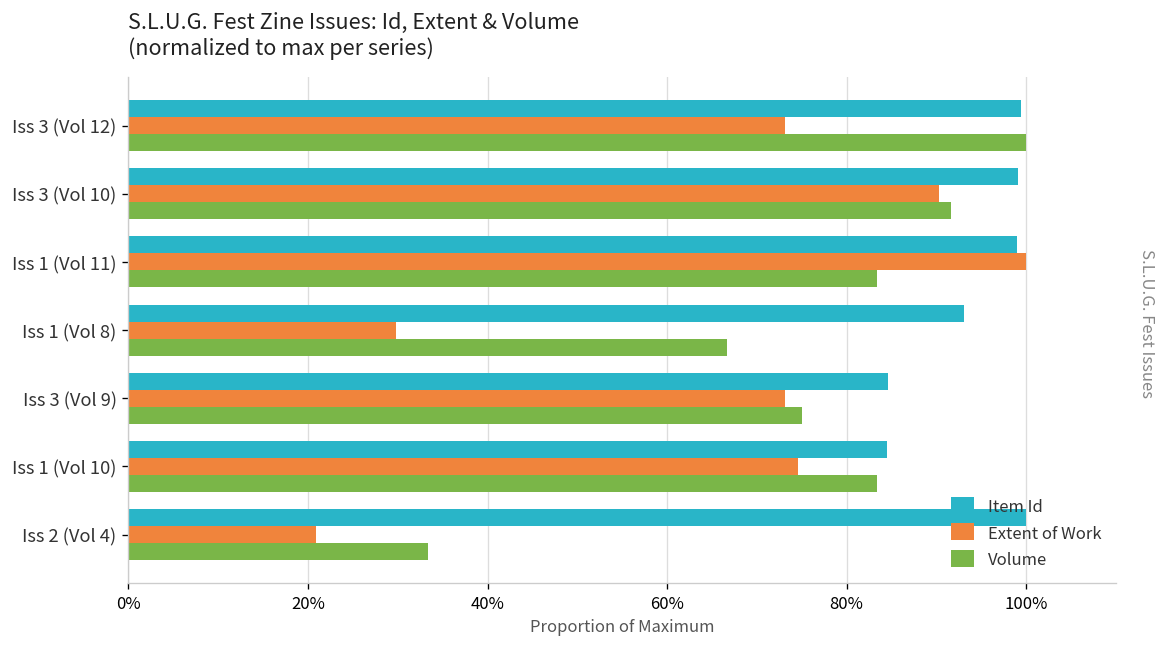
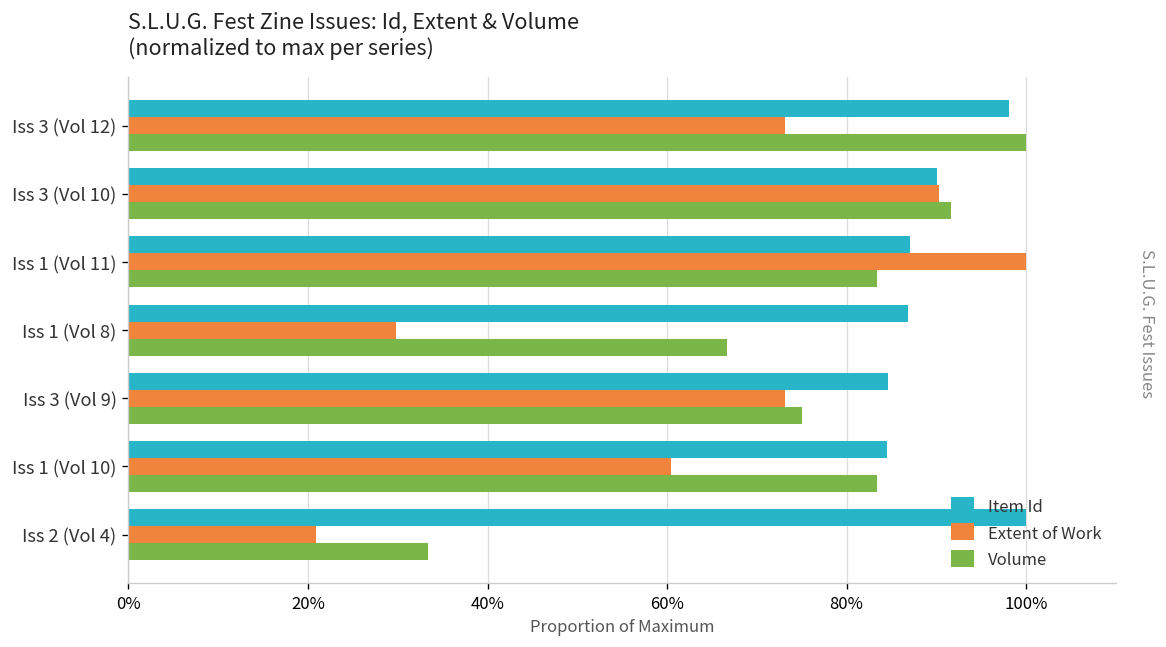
  {
    "Item Id": {
-     "Iss 3 (Vol 12)": "99%",
-     "Iss 3 (Vol 10)": "99%",
-     "Iss 1 (Vol 11)": "99%",
-     "Iss 1 (Vol 8)": "93%",
+     "Iss 3 (Vol 12)": "98%",
+     "Iss 3 (Vol 10)": "90%",
+     "Iss 1 (Vol 11)": "87%",
+     "Iss 1 (Vol 8)": "87%",
      "Iss 3 (Vol 9)": "85%",
      "Iss 1 (Vol 10)": "85%",
      "Iss 2 (Vol 4)": "100%"
    },
    "Extent of Work": {
      "Iss 3 (Vol 12)": "73%",
      "Iss 3 (Vol 10)": "90%",
      "Iss 1 (Vol 11)": "100%",
      "Iss 1 (Vol 8)": "30%",
      "Iss 3 (Vol 9)": "73%",
-     "Iss 1 (Vol 10)": "75%",
+     "Iss 1 (Vol 10)": "60%",
      "Iss 2 (Vol 4)": "21%"
    },
    "Volume": {
      "Iss 3 (Vol 12)": "100%",
      "Iss 3 (Vol 10)": "92%",
      "Iss 1 (Vol 11)": "83%",
      "Iss 1 (Vol 8)": "67%",
      "Iss 3 (Vol 9)": "75%",
      "Iss 1 (Vol 10)": "83%",
      "Iss 2 (Vol 4)": "33%"
    }
  }
